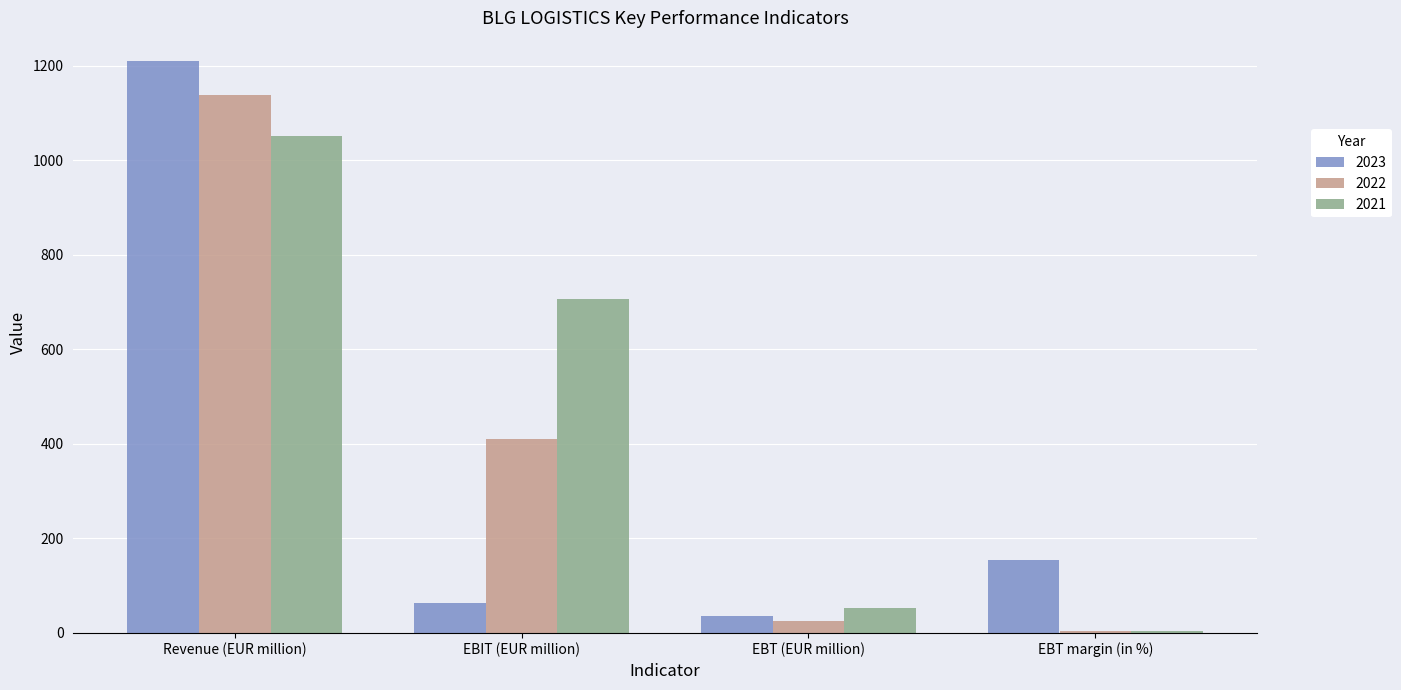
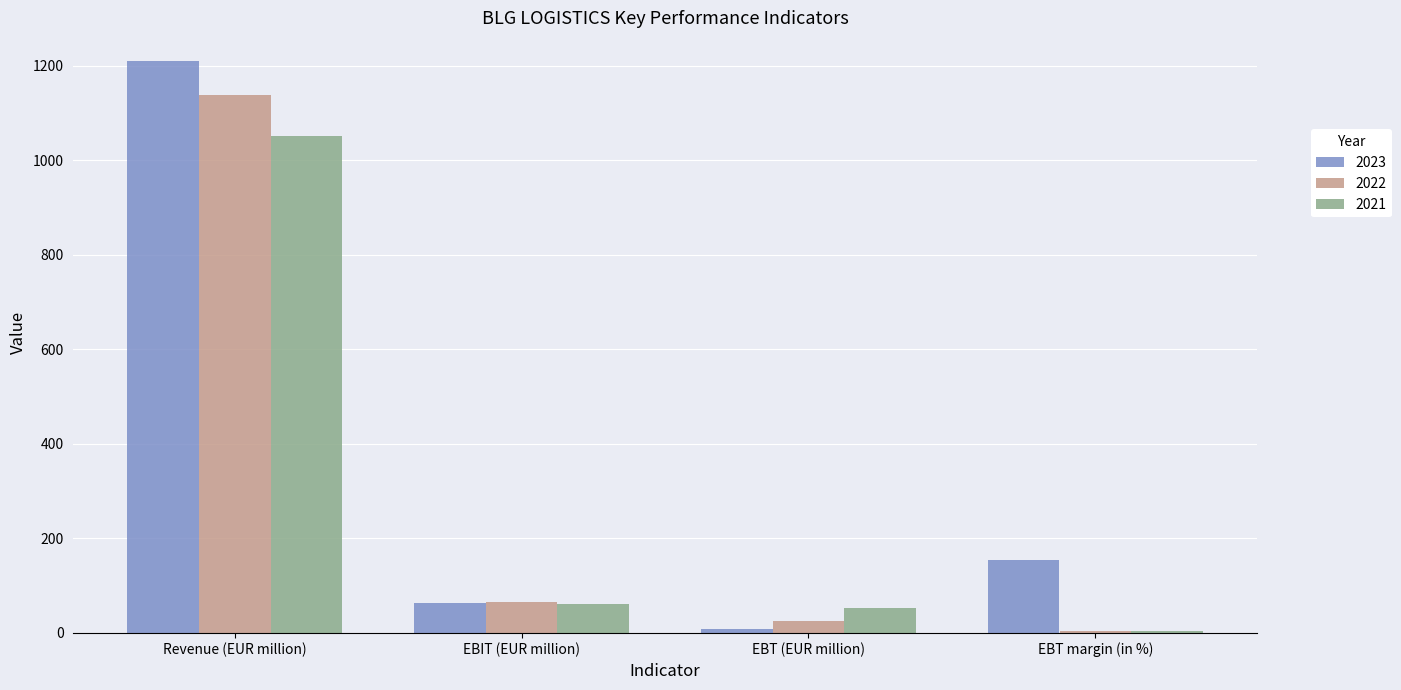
  {
    "2023": {
      "Revenue (EUR million)": 1210,
      "EBIT (EUR million)": 60,
-     "EBT (EUR million)": 40,
+     "EBT (EUR million)": 10,
      "EBT margin (in %)": 150
    },
    "2022": {
      "Revenue (EUR million)": 1140,
-     "EBIT (EUR million)": 410,
+     "EBIT (EUR million)": 60,
      "EBT (EUR million)": 30
    },
    "2021": {
      "Revenue (EUR million)": 1050,
-     "EBIT (EUR million)": 710,
+     "EBIT (EUR million)": 60,
      "EBT (EUR million)": 50
    }
  }
